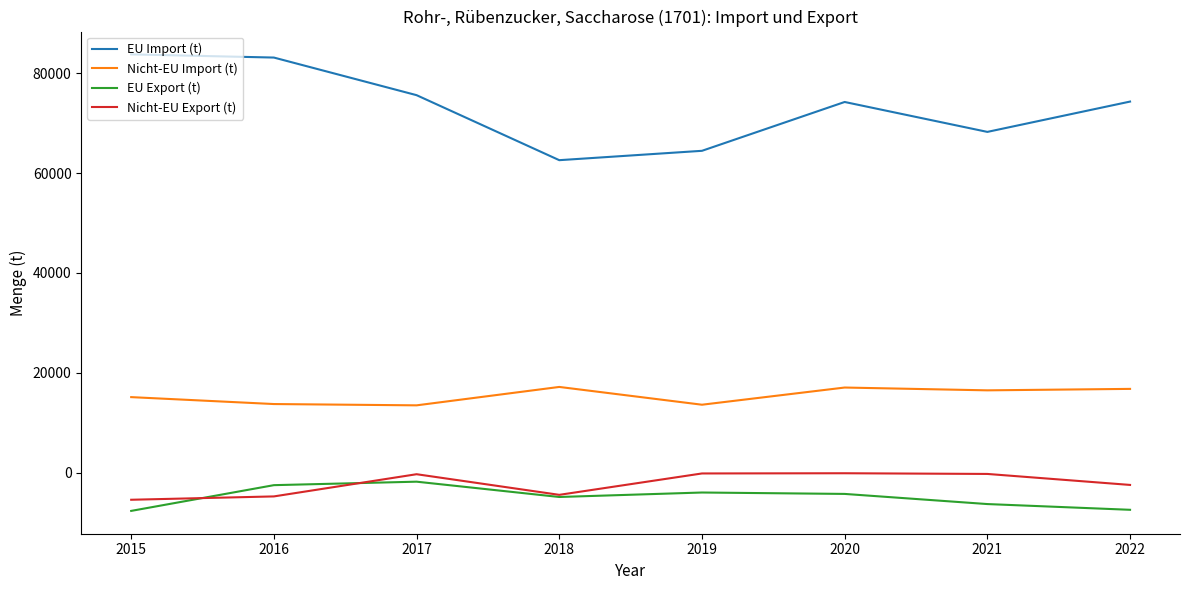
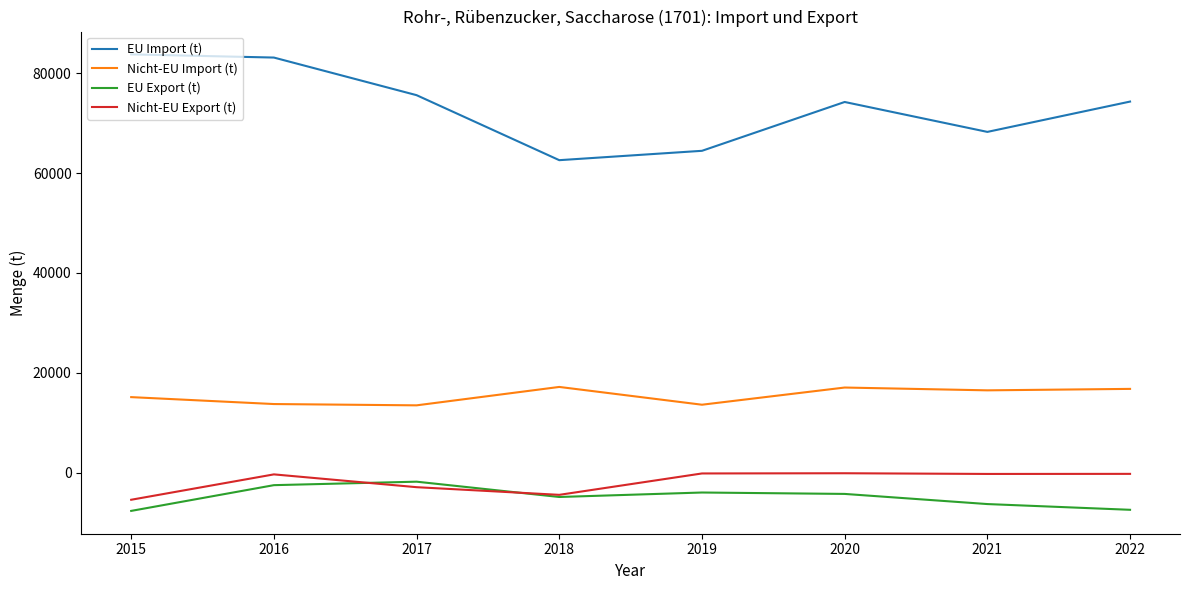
  {
    "EU Import (t)": {
      "2016": 83000,
      "2017": 76000,
      "2018": 63000,
      "2019": 64000,
      "2020": 74000,
      "2021": 68000,
      "2022": 74000
    },
    "Nicht-EU Import (t)": {
      "2015": 15000,
      "2016": 14000,
      "2017": 13000,
      "2018": 17000,
      "2019": 14000,
      "2020": 17000,
      "2021": 16000,
      "2022": 17000
    },
    "EU Export (t)": {
      "2015": -8000,
      "2016": -3000,
      "2017": -2000,
      "2019": -4000,
      "2020": -4000,
      "2021": -6000,
      "2022": -7000
    },
    "Nicht-EU Export (t)": {
      "2015": -5000,
-     "2016": -5000,
-     "2017": 0,
+     "2016": 0,
+     "2017": -3000,
      "2019": 0,
      "2020": 0,
      "2021": 0,
-     "2022": -2000
+     "2022": 0
    }
  }
